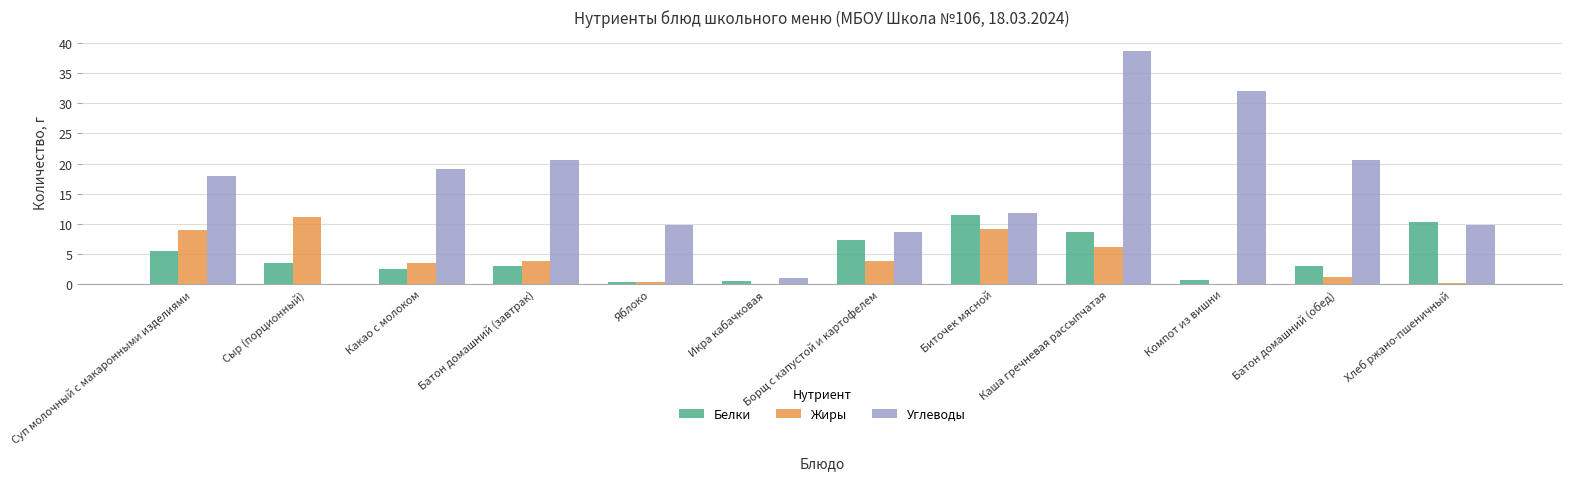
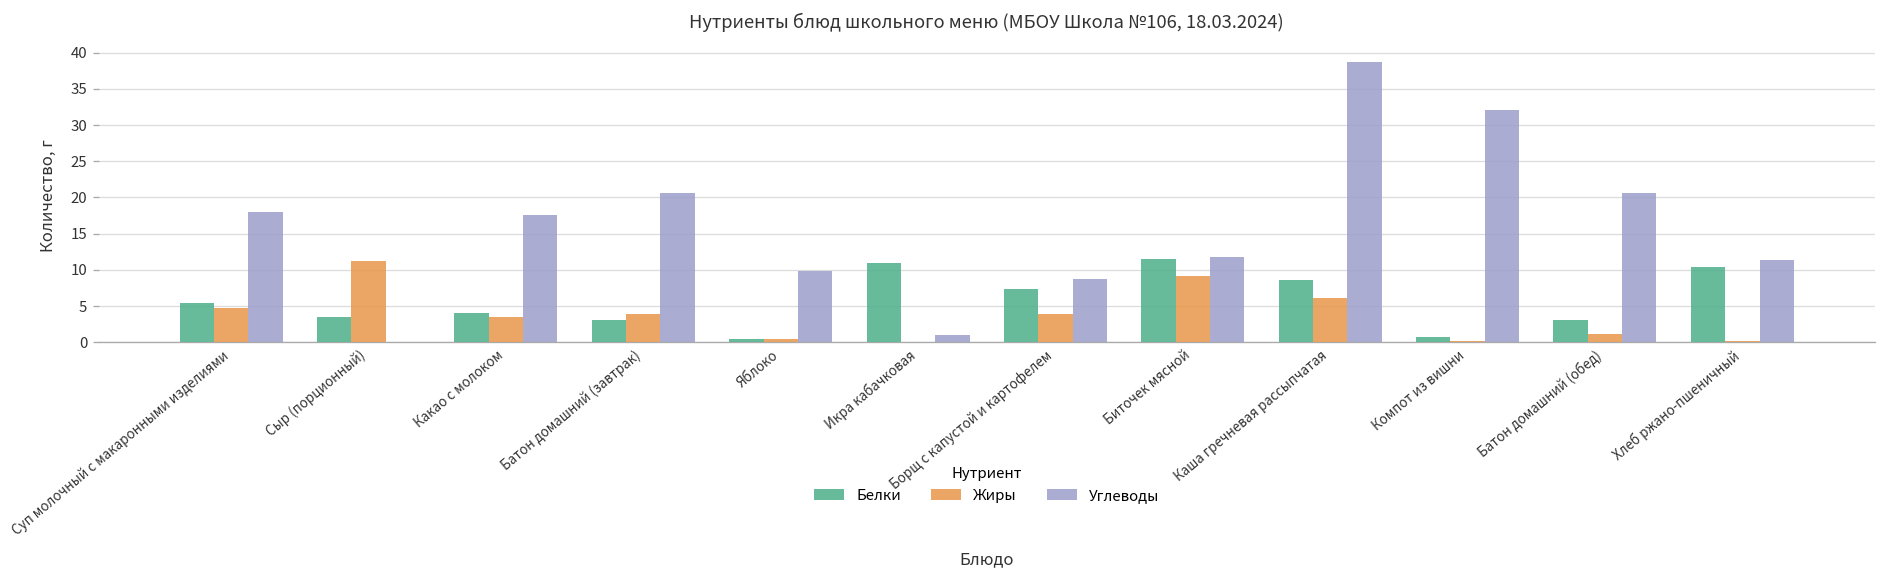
  {
    "Белки": {
      "Суп молочный с макаронными изделиями": 5,
      "Сыр (порционный)": 3,
-     "Какао с молоком": 3,
+     "Какао с молоком": 4,
      "Батон домашний (завтрак)": 3,
-     "Икра кабачковая": 1,
+     "Икра кабачковая": 11,
      "Борщ с капустой и картофелем": 7,
      "Биточек мясной": 12,
      "Каша гречневая рассыпчатая": 9,
      "Компот из вишни": 1,
      "Батон домашний (обед)": 3,
      "Хлеб ржано-пшеничный": 10
    },
    "Жиры": {
-     "Суп молочный с макаронными изделиями": 9,
+     "Суп молочный с макаронными изделиями": 5,
      "Сыр (порционный)": 11,
      "Какао с молоком": 4,
      "Батон домашний (завтрак)": 4,
      "Борщ с капустой и картофелем": 4,
      "Биточек мясной": 9,
      "Каша гречневая рассыпчатая": 6,
      "Батон домашний (обед)": 1
    },
    "Углеводы": {
      "Суп молочный с макаронными изделиями": 18,
      "Сыр (порционный)": 0,
-     "Какао с молоком": 19,
+     "Какао с молоком": 18,
      "Батон домашний (завтрак)": 21,
      "Яблоко": 10,
      "Икра кабачковая": 1,
      "Борщ с капустой и картофелем": 9,
      "Биточек мясной": 12,
      "Каша гречневая рассыпчатая": 39,
      "Компот из вишни": 32,
      "Батон домашний (обед)": 21,
-     "Хлеб ржано-пшеничный": 10
+     "Хлеб ржано-пшеничный": 11
    }
  }
